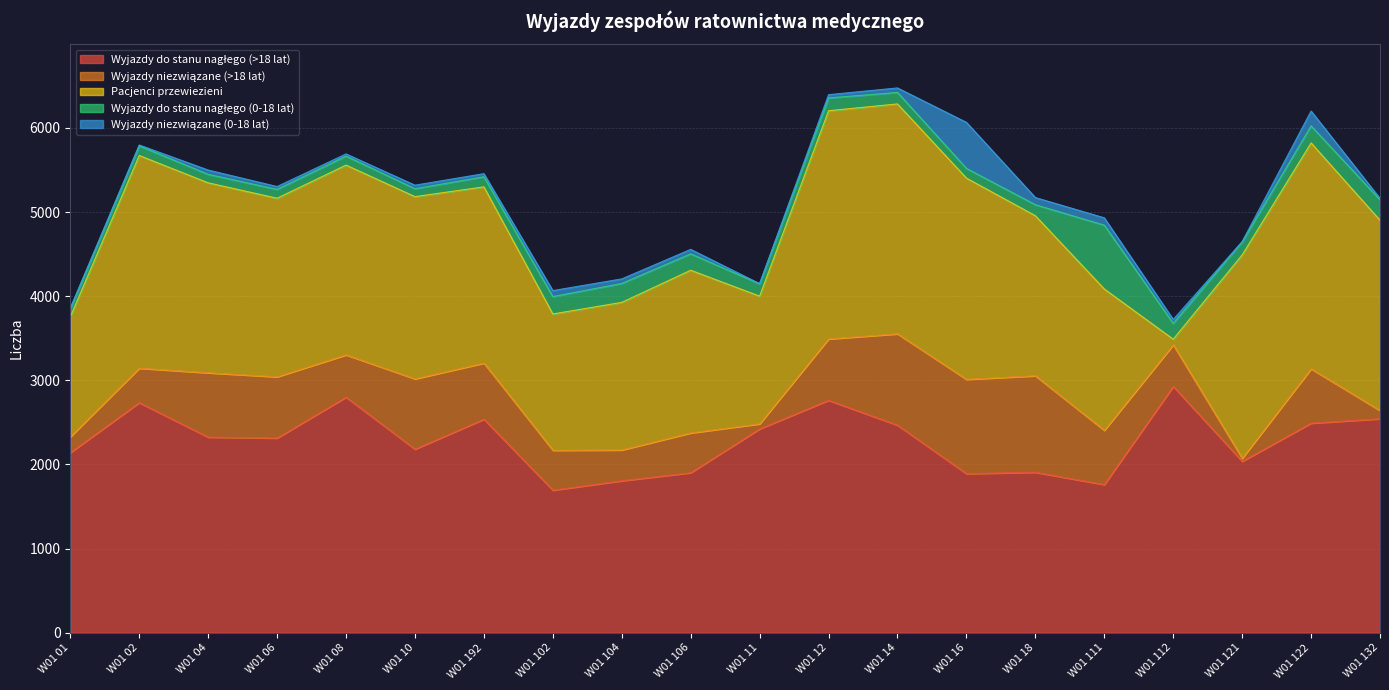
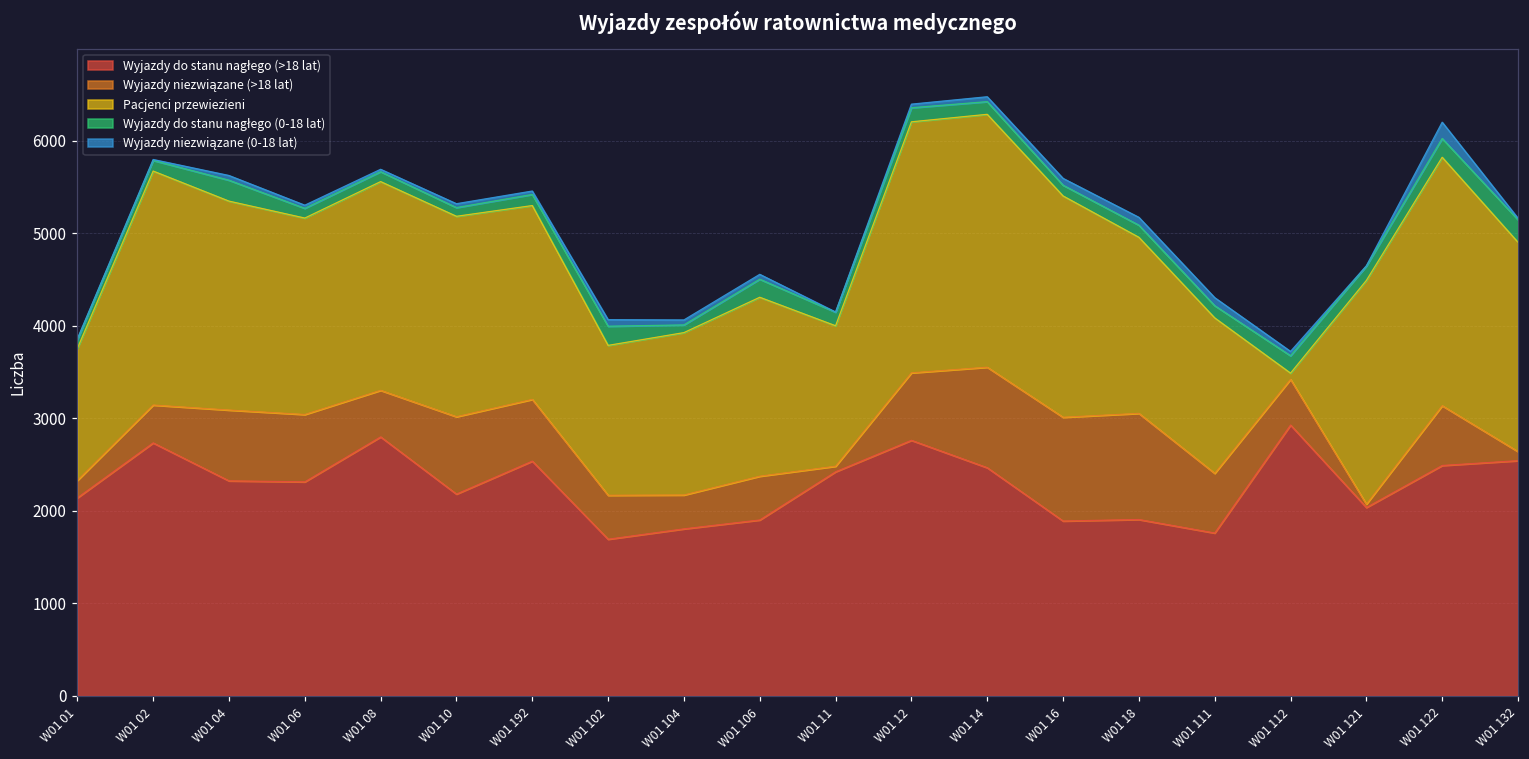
  {
    "Pacjenci przewiezieni": {
      "W01 01": 1400,
      "W01 02": 2500,
      "W01 04": 2300,
      "W01 06": 2100,
      "W01 08": 2300,
      "W01 10": 2200,
      "W01 192": 2100,
      "W01 102": 1600,
      "W01 104": 1800,
      "W01 106": 1900,
      "W01 11": 1500,
      "W01 12": 2700,
      "W01 14": 2700,
      "W01 16": 2400,
      "W01 18": 1900,
      "W01 111": 1700,
      "W01 112": 100,
      "W01 121": 2400,
      "W01 122": 2700,
      "W01 132": 2300
    },
    "Wyjazdy do stanu nagłego (0-18 lat)": {
-     "W01 04": 100,
+     "W01 04": 200,
      "W01 06": 100,
      "W01 10": 100,
      "W01 192": 100,
      "W01 102": 200,
-     "W01 104": 200,
+     "W01 104": 100,
      "W01 106": 200,
      "W01 12": 200,
      "W01 14": 100,
      "W01 16": 100,
      "W01 18": 100,
-     "W01 111": 800,
+     "W01 111": 100,
      "W01 112": 200,
      "W01 122": 200
    },
    "Wyjazdy niezwiązane (0-18 lat)": {
      "W01 04": 100,
      "W01 06": 0,
      "W01 10": 0,
      "W01 192": 0,
      "W01 102": 100,
      "W01 104": 100,
      "W01 106": 100,
      "W01 12": 0,
      "W01 14": 100,
-     "W01 16": 500,
+     "W01 16": 100,
      "W01 18": 100,
      "W01 111": 100,
      "W01 112": 0,
      "W01 122": 200
    }
  }
